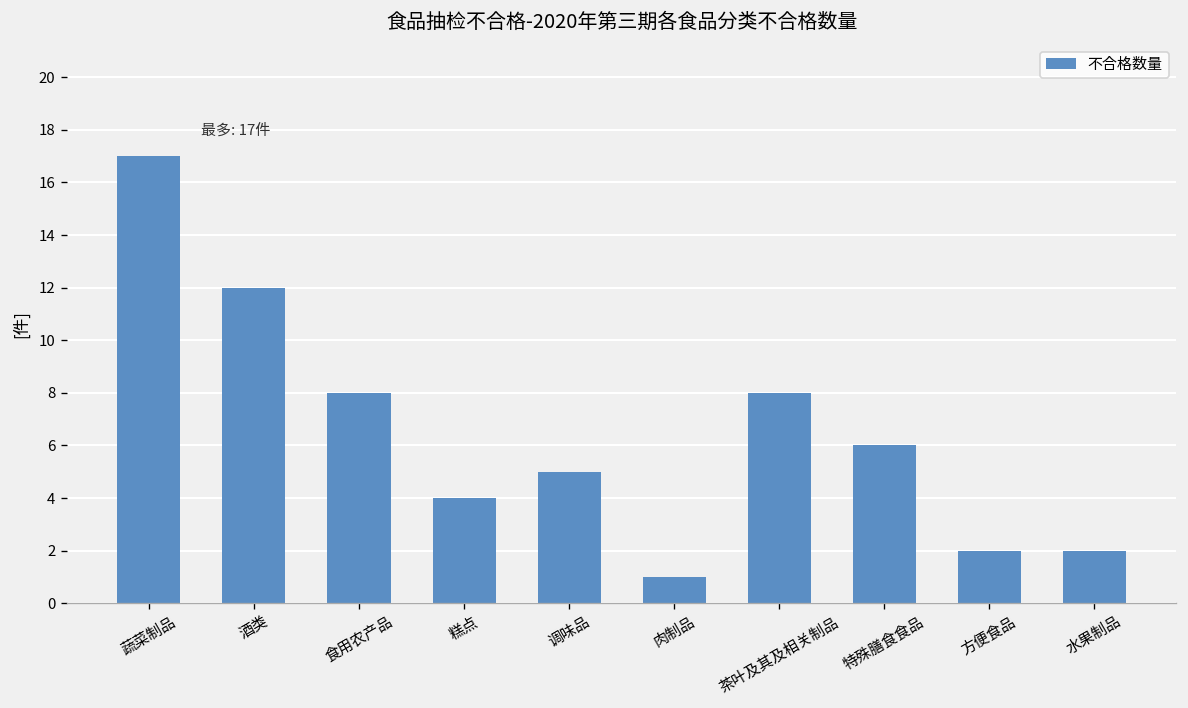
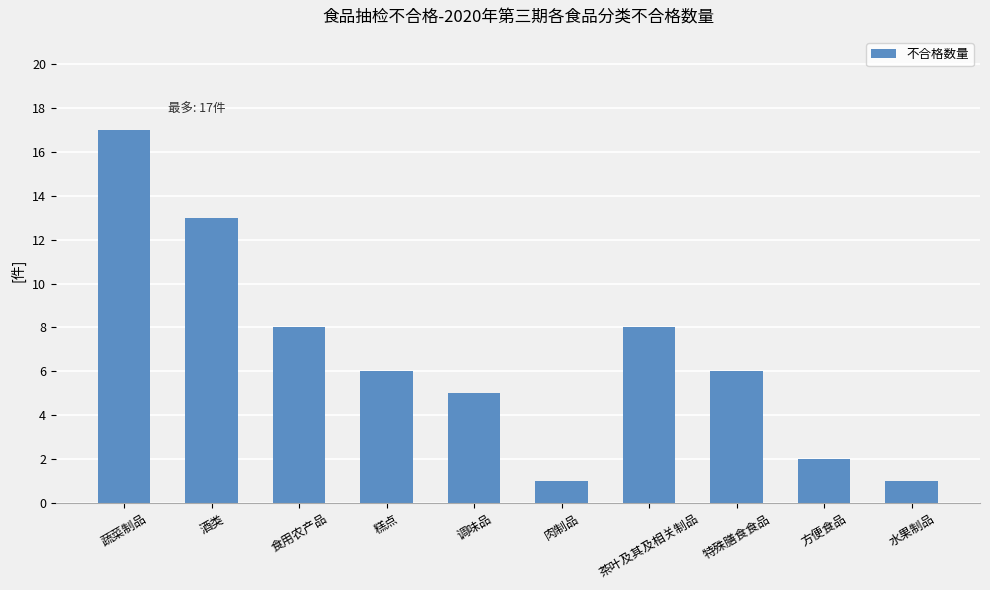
  {
    "蔬菜制品": 17,
-   "酒类": 12,
+   "酒类": 13,
    "食用农产品": 8,
-   "糕点": 4,
+   "糕点": 6,
    "调味品": 5,
    "肉制品": 1,
    "茶叶及其及相关制品": 8,
    "特殊膳食食品": 6,
    "方便食品": 2,
-   "水果制品": 2
+   "水果制品": 1
  }
